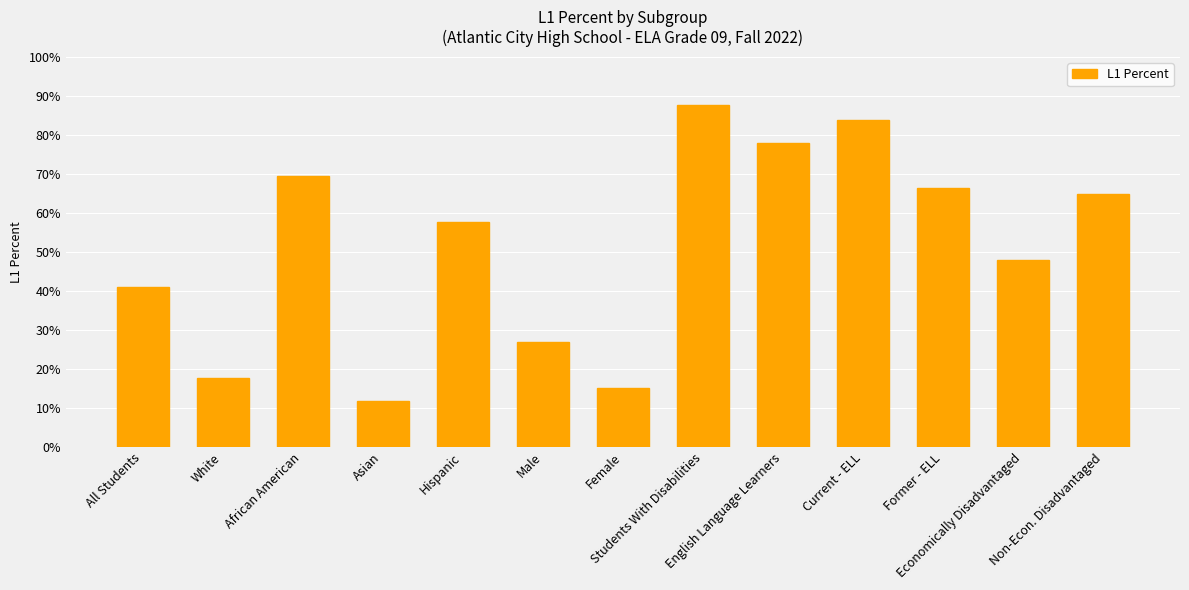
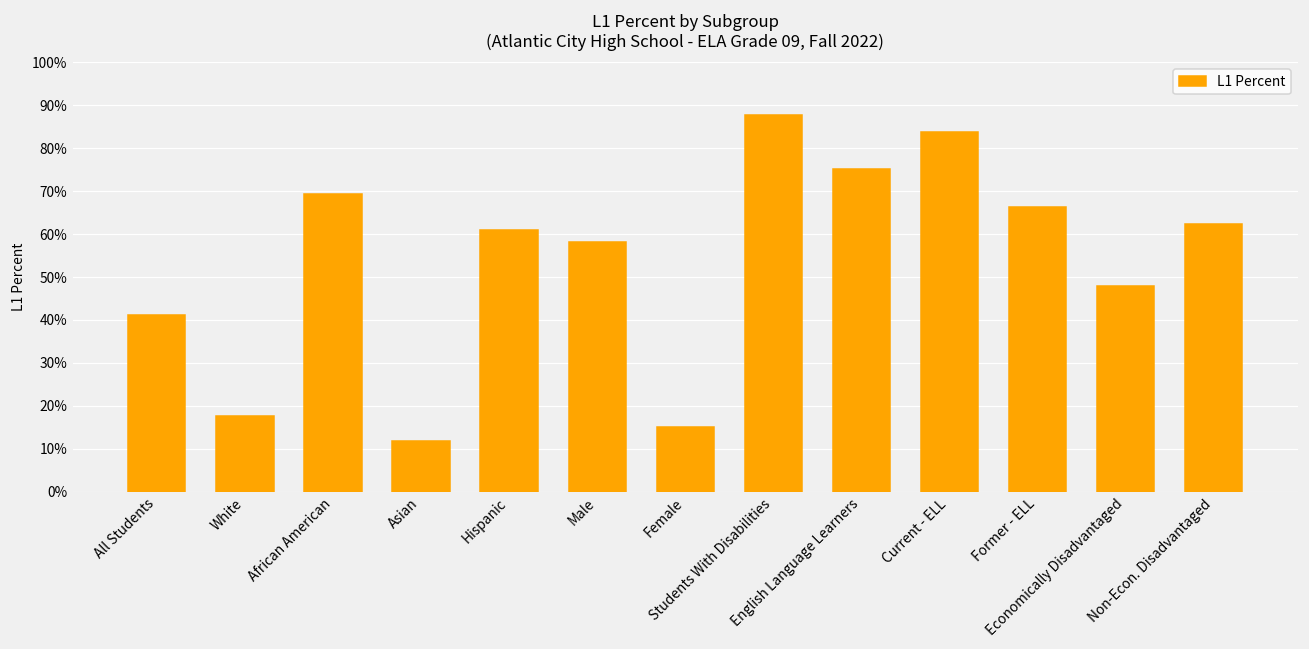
  {
    "All Students": "41%",
    "White": "18%",
    "African American": "69%",
    "Asian": "12%",
-   "Hispanic": "58%",
-   "Male": "27%",
+   "Hispanic": "61%",
+   "Male": "58%",
    "Female": "15%",
    "Students With Disabilities": "88%",
-   "English Language Learners": "78%",
+   "English Language Learners": "75%",
    "Current - ELL": "84%",
    "Former - ELL": "66%",
    "Economically Disadvantaged": "48%",
-   "Non-Econ. Disadvantaged": "65%"
+   "Non-Econ. Disadvantaged": "62%"
  }
